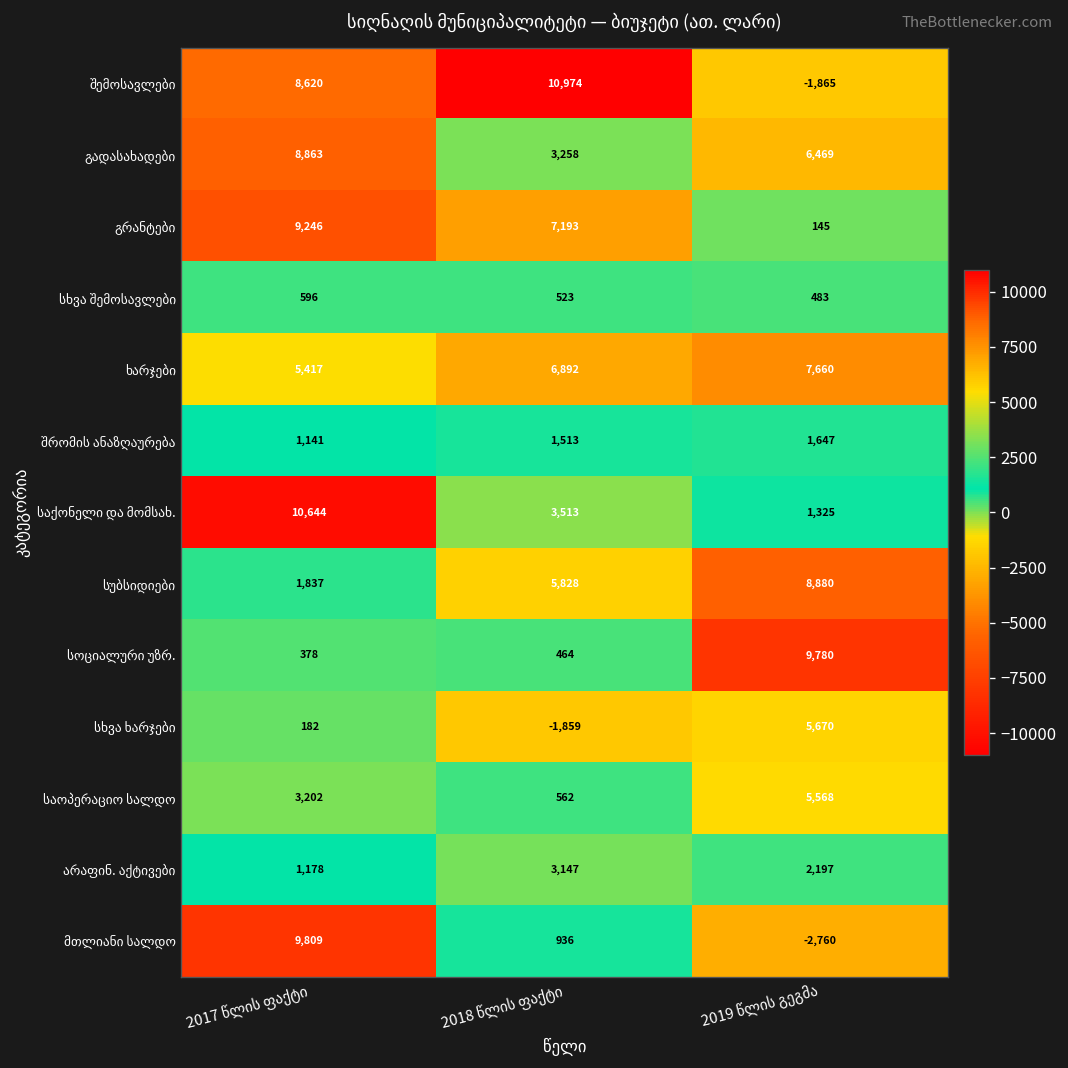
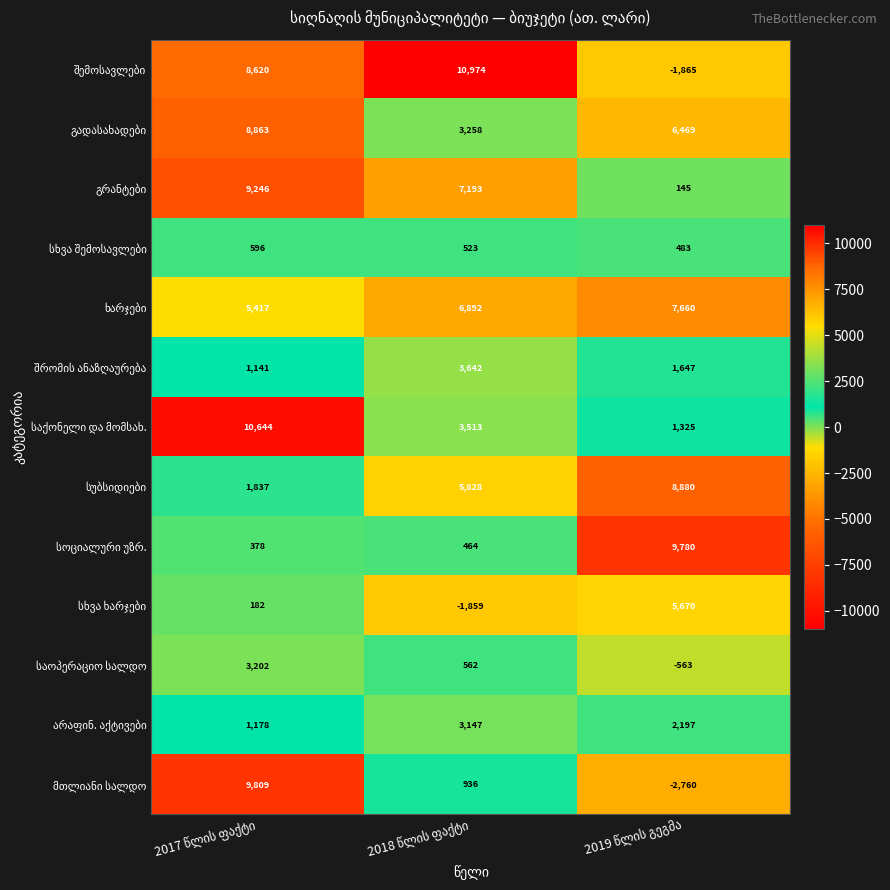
  {
    "შემოსავლები": {
      "2017 წლის ფაქტი": "8,620",
      "2018 წლის ფაქტი": "10,974",
      "2019 წლის გეგმა": "-1,865"
    },
    "გადასახადები": {
      "2017 წლის ფაქტი": "8,863",
      "2018 წლის ფაქტი": "3,258",
      "2019 წლის გეგმა": "6,469"
    },
    "გრანტები": {
      "2017 წლის ფაქტი": "9,246",
      "2018 წლის ფაქტი": "7,193",
      "2019 წლის გეგმა": "145"
    },
    "სხვა შემოსავლები": {
      "2017 წლის ფაქტი": "596",
      "2018 წლის ფაქტი": "523",
      "2019 წლის გეგმა": "483"
    },
    "ხარჯები": {
      "2017 წლის ფაქტი": "5,417",
      "2018 წლის ფაქტი": "6,892",
      "2019 წლის გეგმა": "7,660"
    },
    "შრომის ანაზღაურება": {
      "2017 წლის ფაქტი": "1,141",
-     "2018 წლის ფაქტი": "1,513",
+     "2018 წლის ფაქტი": "3,642",
      "2019 წლის გეგმა": "1,647"
    },
    "საქონელი და მომსახ.": {
      "2017 წლის ფაქტი": "10,644",
      "2018 წლის ფაქტი": "3,513",
      "2019 წლის გეგმა": "1,325"
    },
    "სუბსიდიები": {
      "2017 წლის ფაქტი": "1,837",
      "2018 წლის ფაქტი": "5,828",
      "2019 წლის გეგმა": "8,880"
    },
    "სოციალური უზრ.": {
      "2017 წლის ფაქტი": "378",
      "2018 წლის ფაქტი": "464",
      "2019 წლის გეგმა": "9,780"
    },
    "სხვა ხარჯები": {
      "2017 წლის ფაქტი": "182",
      "2018 წლის ფაქტი": "-1,859",
      "2019 წლის გეგმა": "5,670"
    },
    "საოპერაციო სალდო": {
      "2017 წლის ფაქტი": "3,202",
      "2018 წლის ფაქტი": "562",
-     "2019 წლის გეგმა": "5,568"
+     "2019 წლის გეგმა": "-563"
    },
    "არაფინ. აქტივები": {
      "2017 წლის ფაქტი": "1,178",
      "2018 წლის ფაქტი": "3,147",
      "2019 წლის გეგმა": "2,197"
    },
    "მთლიანი სალდო": {
      "2017 წლის ფაქტი": "9,809",
      "2018 წლის ფაქტი": "936",
      "2019 წლის გეგმა": "-2,760"
    }
  }
